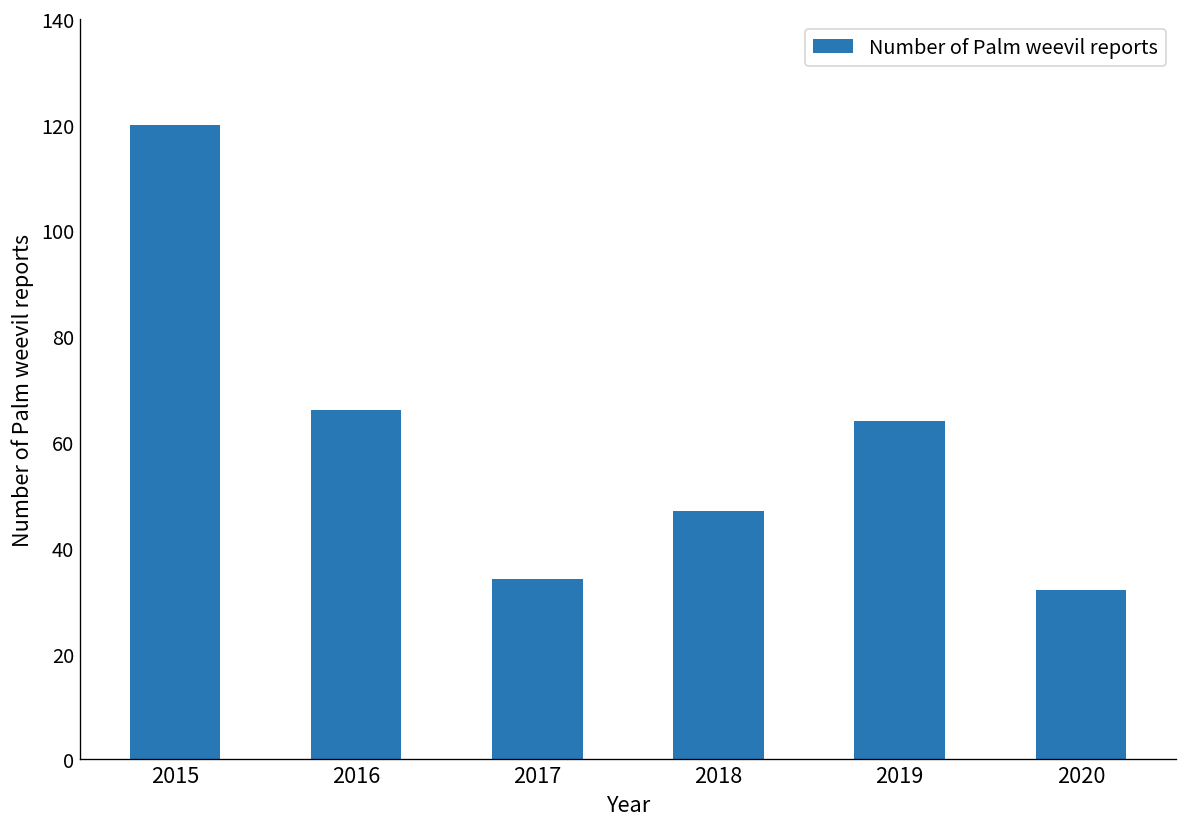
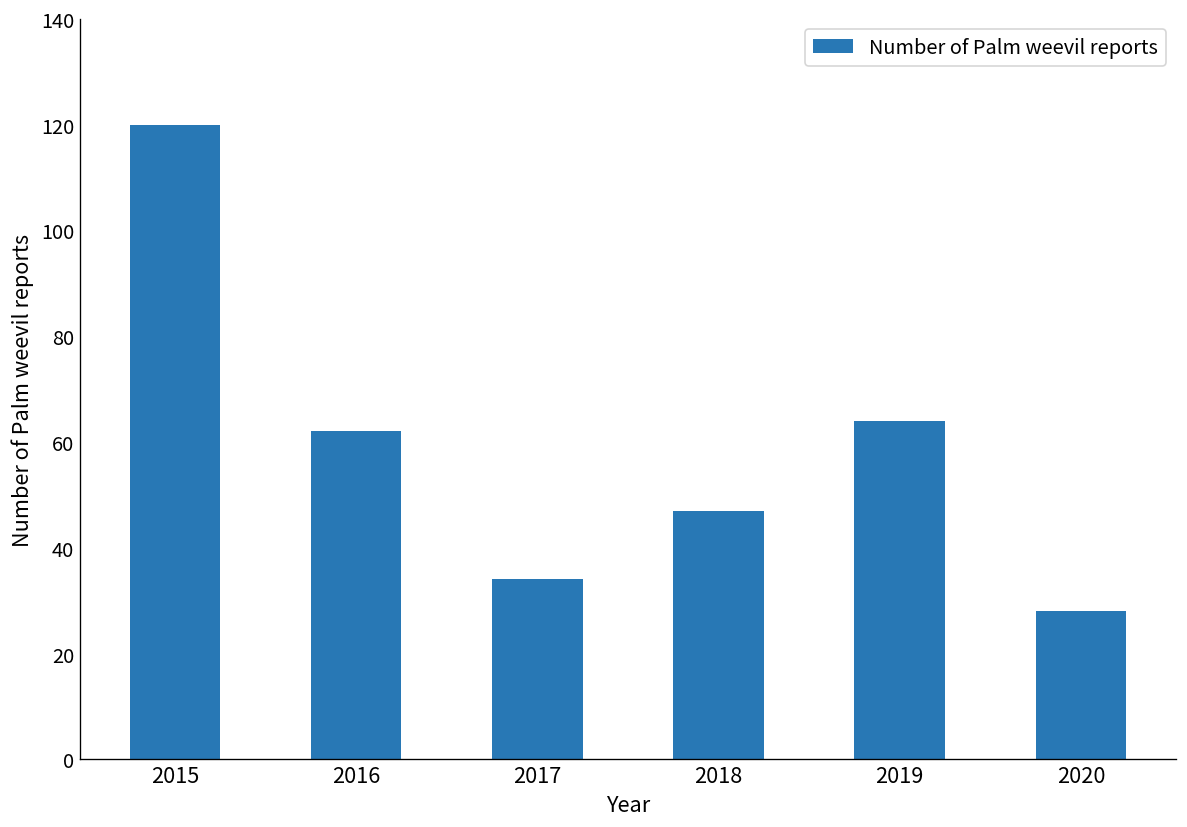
  {
    "2015": 120,
-   "2016": 66,
+   "2016": 62,
    "2017": 34,
    "2018": 47,
    "2019": 64,
-   "2020": 32
+   "2020": 28
  }
